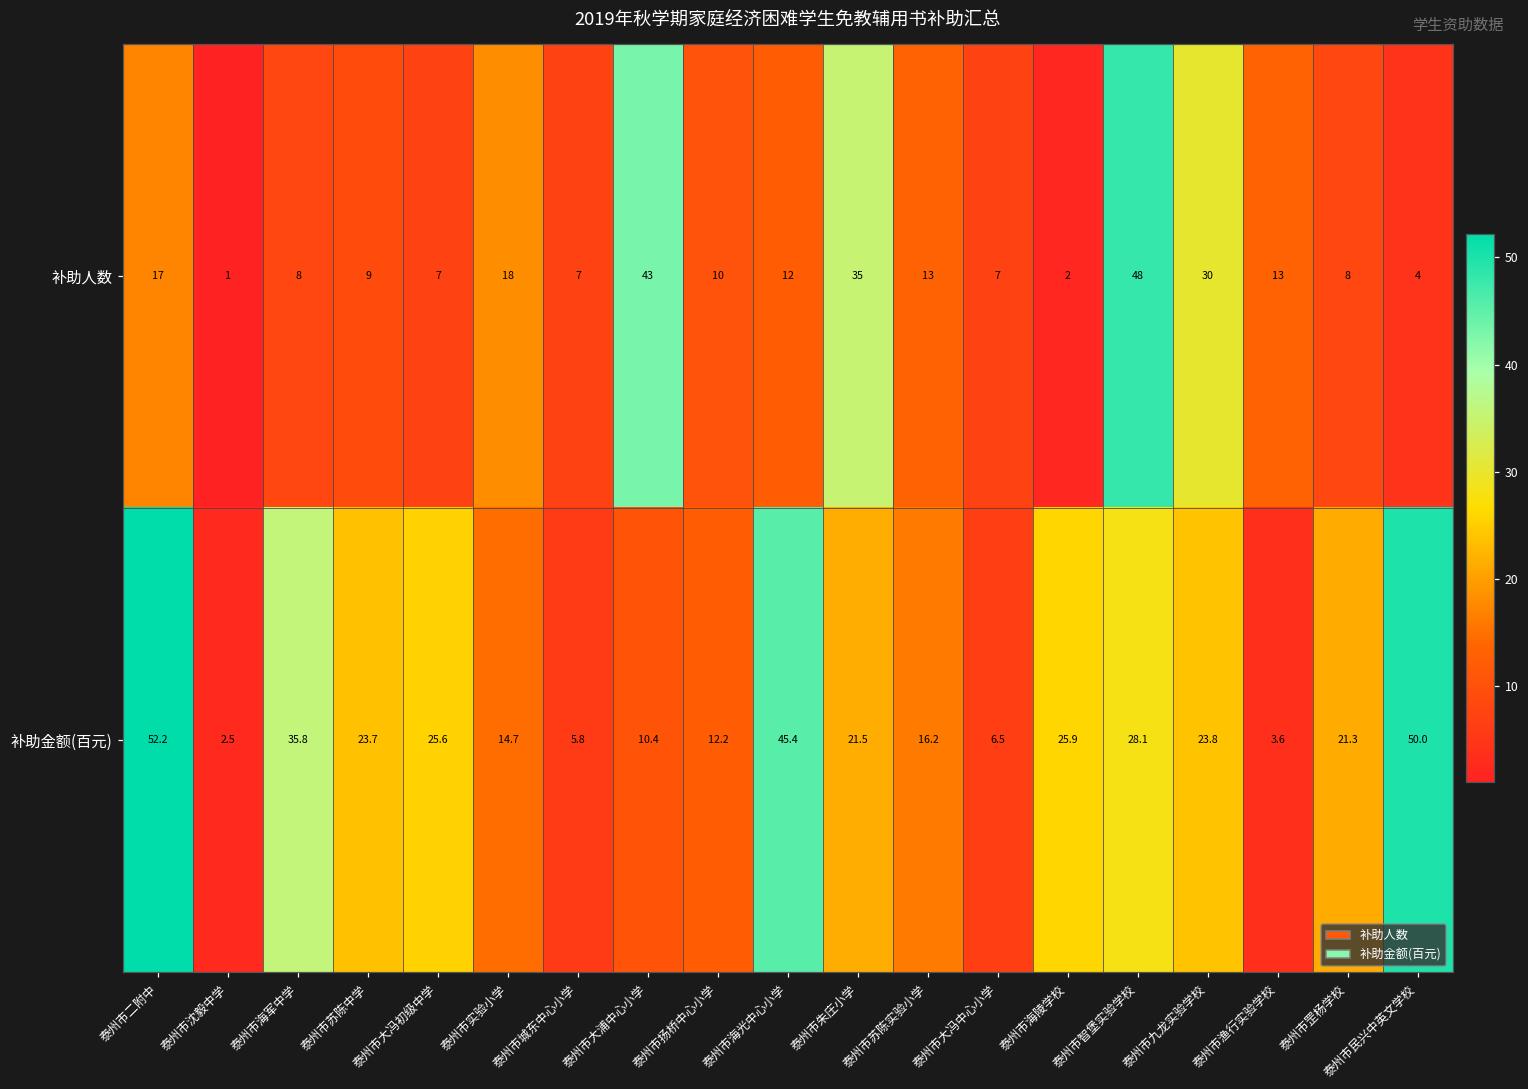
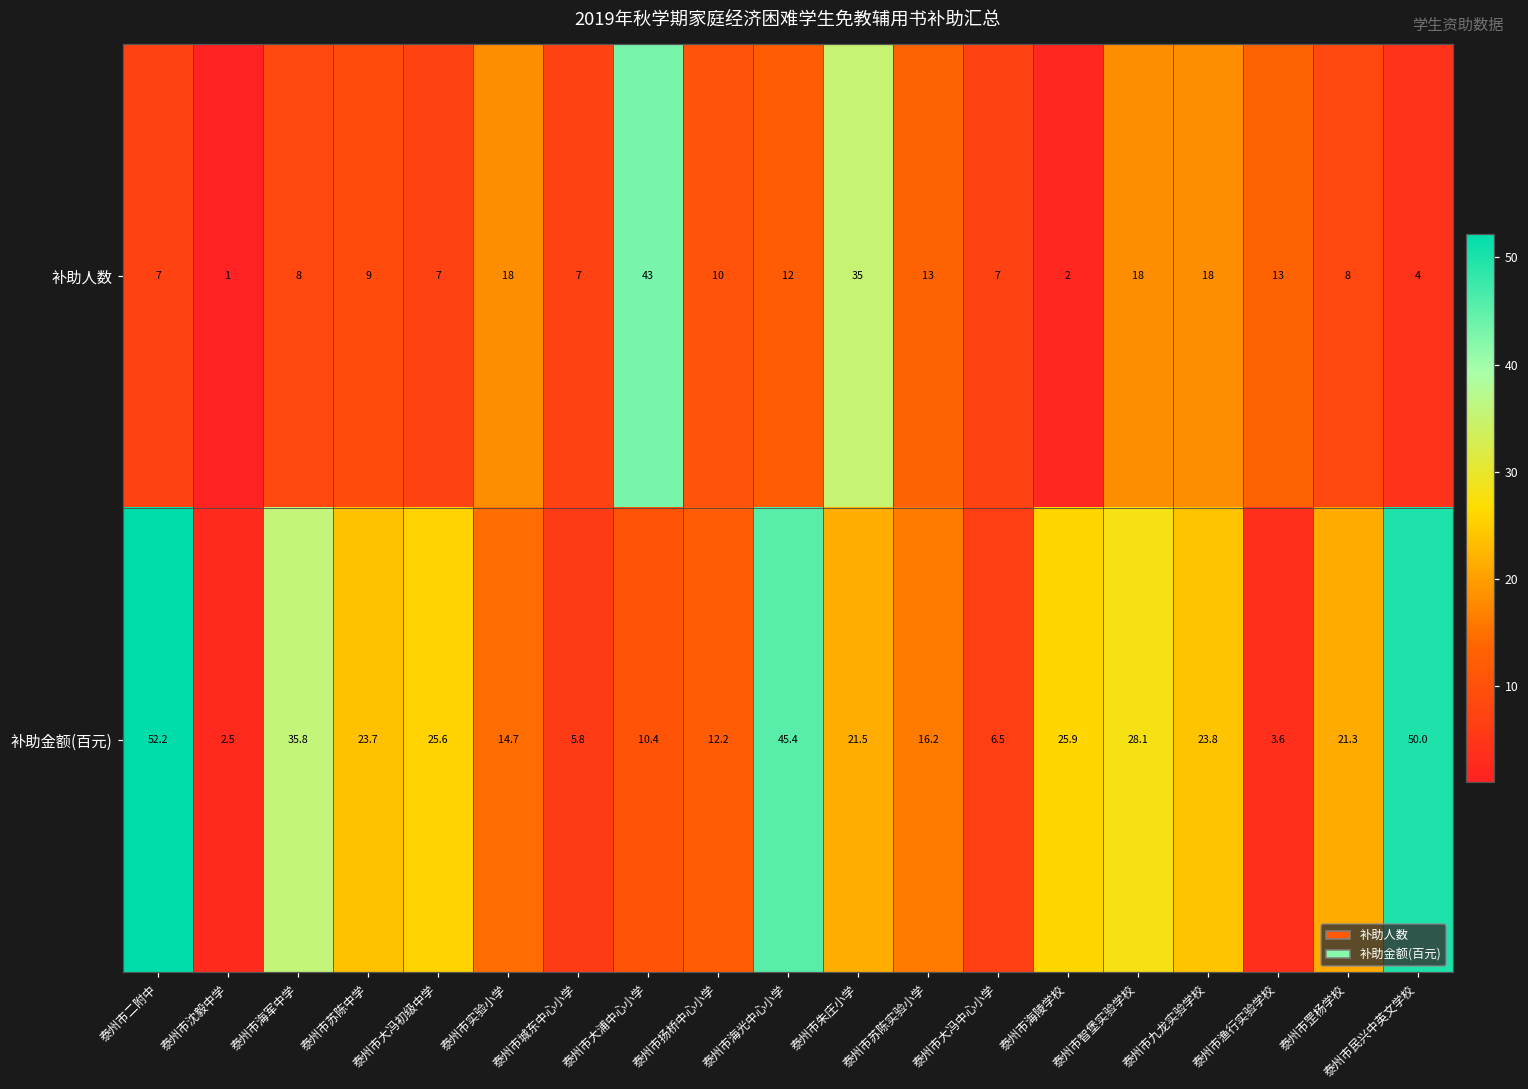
  {
    "补助人数": {
-     "泰州市二附中": 17,
+     "泰州市二附中": 7,
      "泰州市沈毅中学": 1,
      "泰州市海军中学": 8,
      "泰州市苏陈中学": 9,
      "泰州市大冯初级中学": 7,
      "泰州市实验小学": 18,
      "泰州市城东中心小学": 7,
      "泰州市大浦中心小学": 43,
      "泰州市扬桥中心小学": 10,
      "泰州市海光中心小学": 12,
      "泰州市朱庄小学": 35,
      "泰州市苏陈实验小学": 13,
      "泰州市大冯中心小学": 7,
      "泰州市海陵学校": 2,
-     "泰州市智堡实验学校": 48,
-     "泰州市九龙实验学校": 30,
+     "泰州市智堡实验学校": 18,
+     "泰州市九龙实验学校": 18,
      "泰州市渔行实验学校": 13,
      "泰州市罡杨学校": 8,
      "泰州市民兴中英文学校": 4
    },
    "补助金额(百元)": {
      "泰州市二附中": 52.2,
      "泰州市沈毅中学": 2.5,
      "泰州市海军中学": 35.8,
      "泰州市苏陈中学": 23.7,
      "泰州市大冯初级中学": 25.6,
      "泰州市实验小学": 14.7,
      "泰州市城东中心小学": 5.8,
      "泰州市大浦中心小学": 10.4,
      "泰州市扬桥中心小学": 12.2,
      "泰州市海光中心小学": 45.4,
      "泰州市朱庄小学": 21.5,
      "泰州市苏陈实验小学": 16.2,
      "泰州市大冯中心小学": 6.5,
      "泰州市海陵学校": 25.9,
      "泰州市智堡实验学校": 28.1,
      "泰州市九龙实验学校": 23.8,
      "泰州市渔行实验学校": 3.6,
      "泰州市罡杨学校": 21.3,
      "泰州市民兴中英文学校": 50.0
    }
  }
